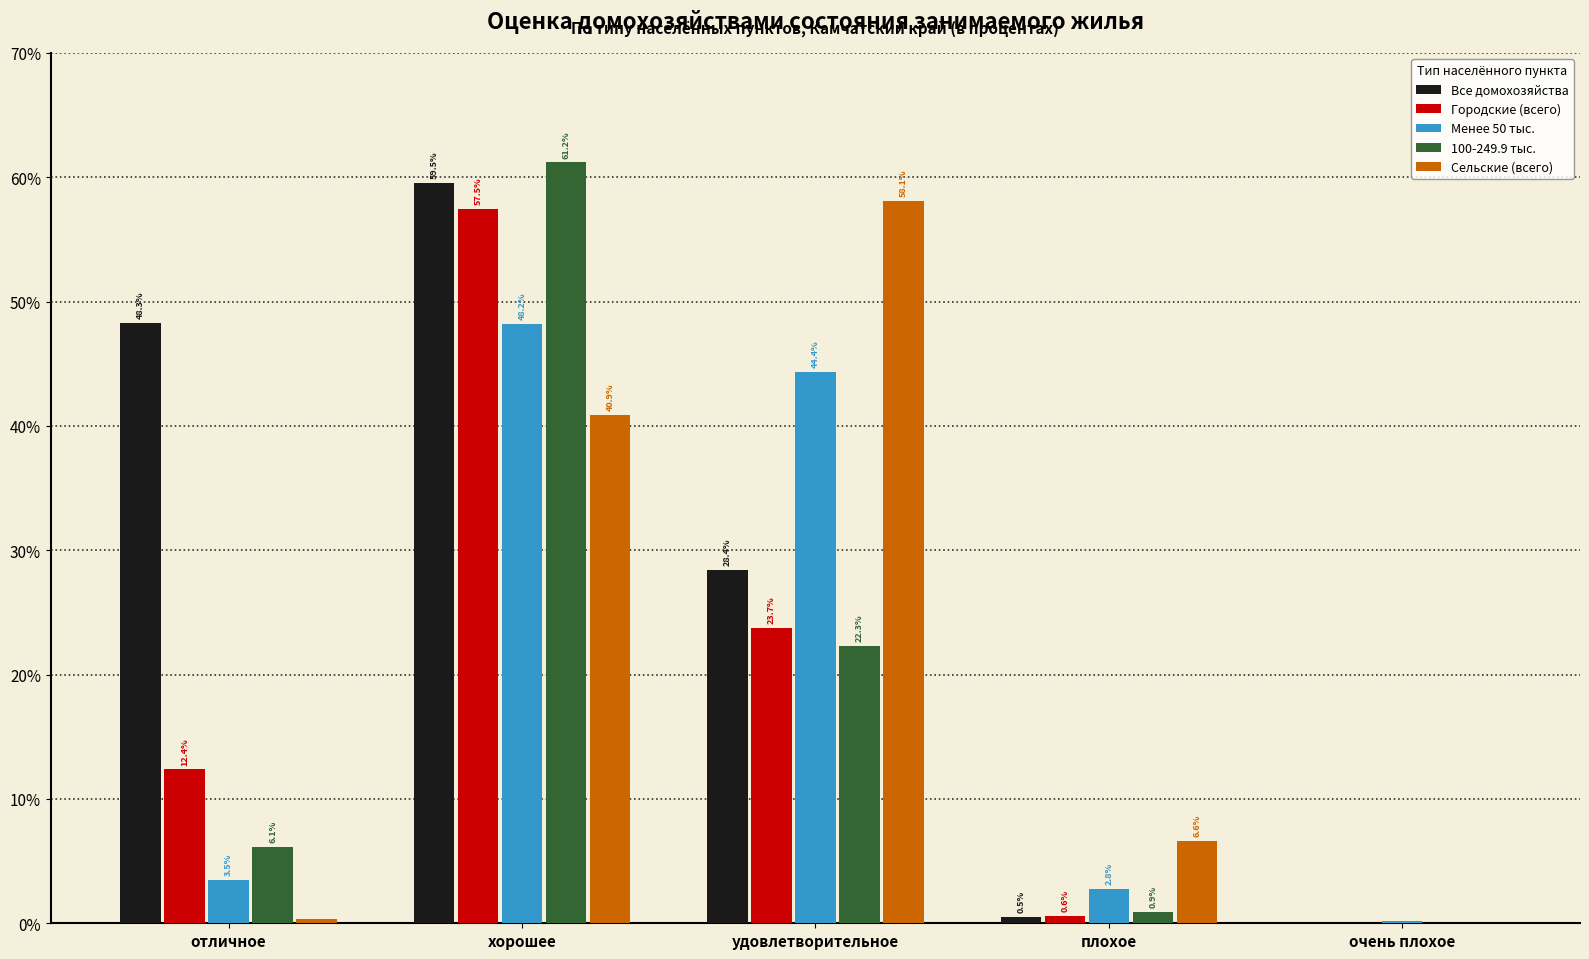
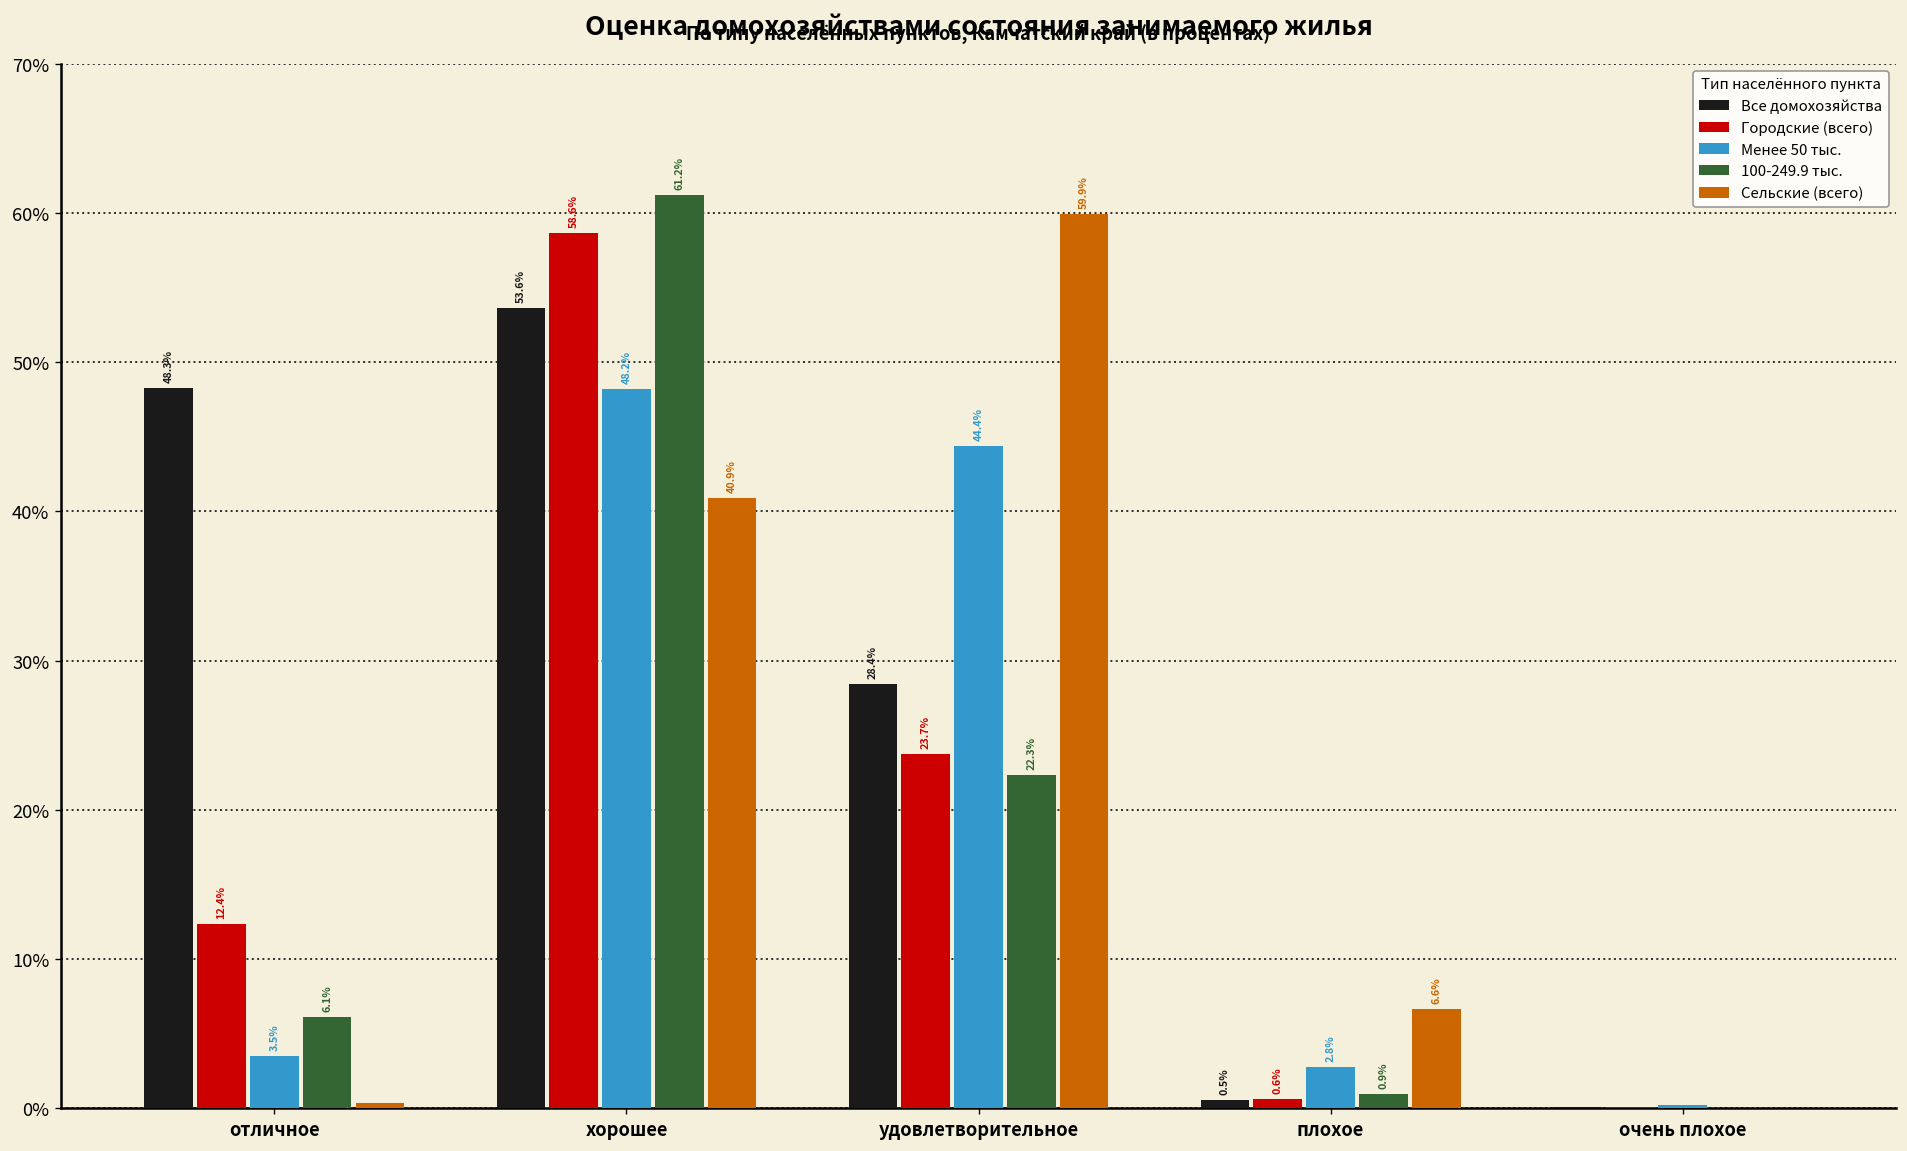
  {
    "Все домохозяйства": {
      "отличное": "48.3%",
-     "хорошее": "59.5%",
+     "хорошее": "53.6%",
      "удовлетворительное": "28.4%",
      "плохое": "0.5%"
    },
    "Городские (всего)": {
      "отличное": "12.4%",
-     "хорошее": "57.5%",
+     "хорошее": "58.6%",
      "удовлетворительное": "23.7%",
      "плохое": "0.6%"
    },
    "Менее 50 тыс.": {
      "отличное": "3.5%",
      "хорошее": "48.2%",
      "удовлетворительное": "44.4%",
      "плохое": "2.8%"
    },
    "100-249.9 тыс.": {
      "отличное": "6.1%",
      "хорошее": "61.2%",
      "удовлетворительное": "22.3%",
      "плохое": "0.9%"
    },
    "Сельские (всего)": {
      "хорошее": "40.9%",
-     "удовлетворительное": "58.1%",
+     "удовлетворительное": "59.9%",
      "плохое": "6.6%"
    }
  }
